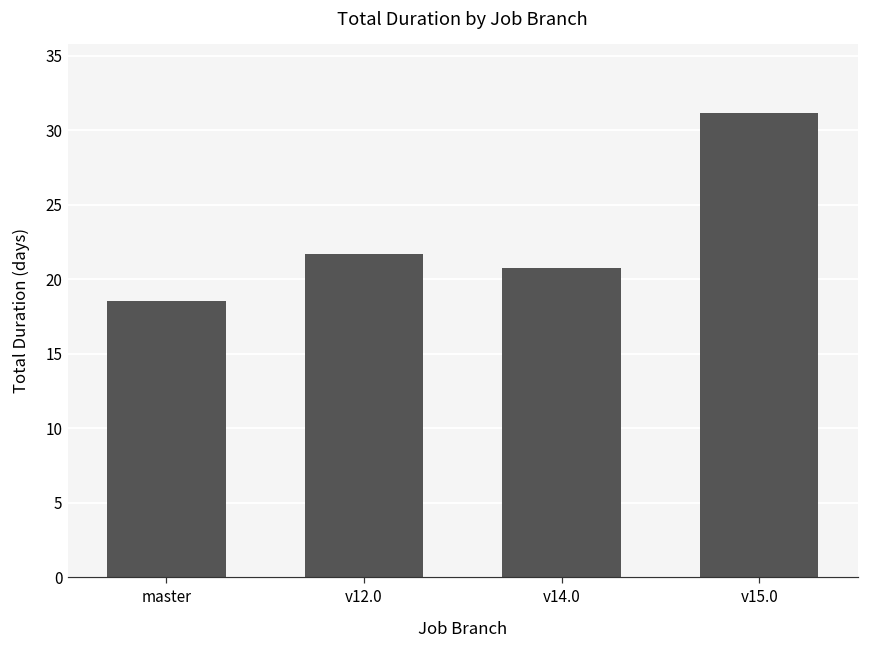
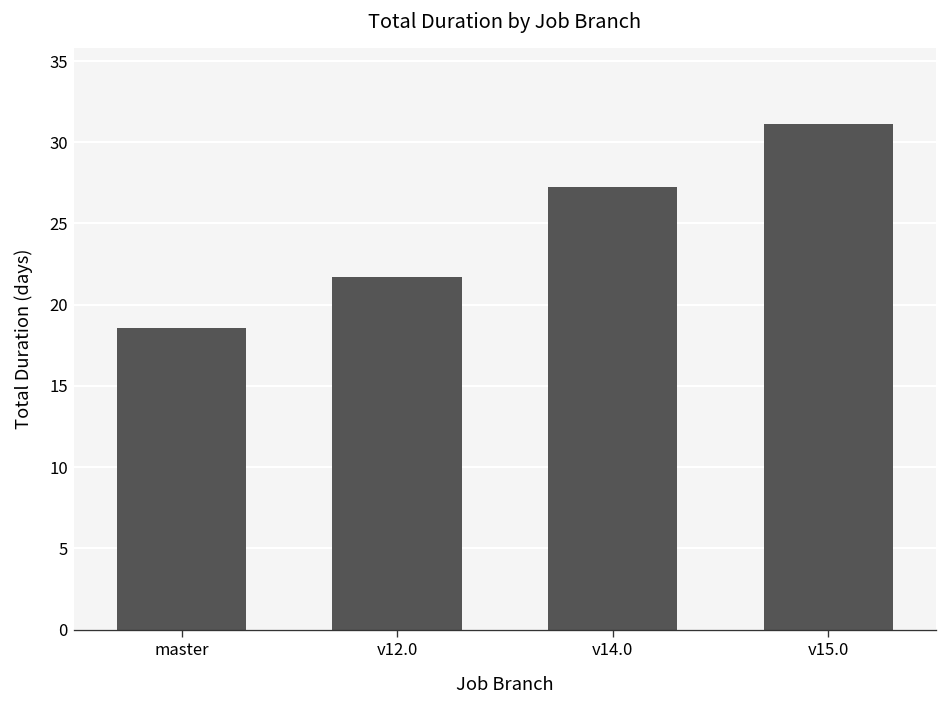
  {
    "master": 18.6,
    "v12.0": 21.7,
-   "v14.0": 20.8,
+   "v14.0": 27.2,
    "v15.0": 31.2
  }
